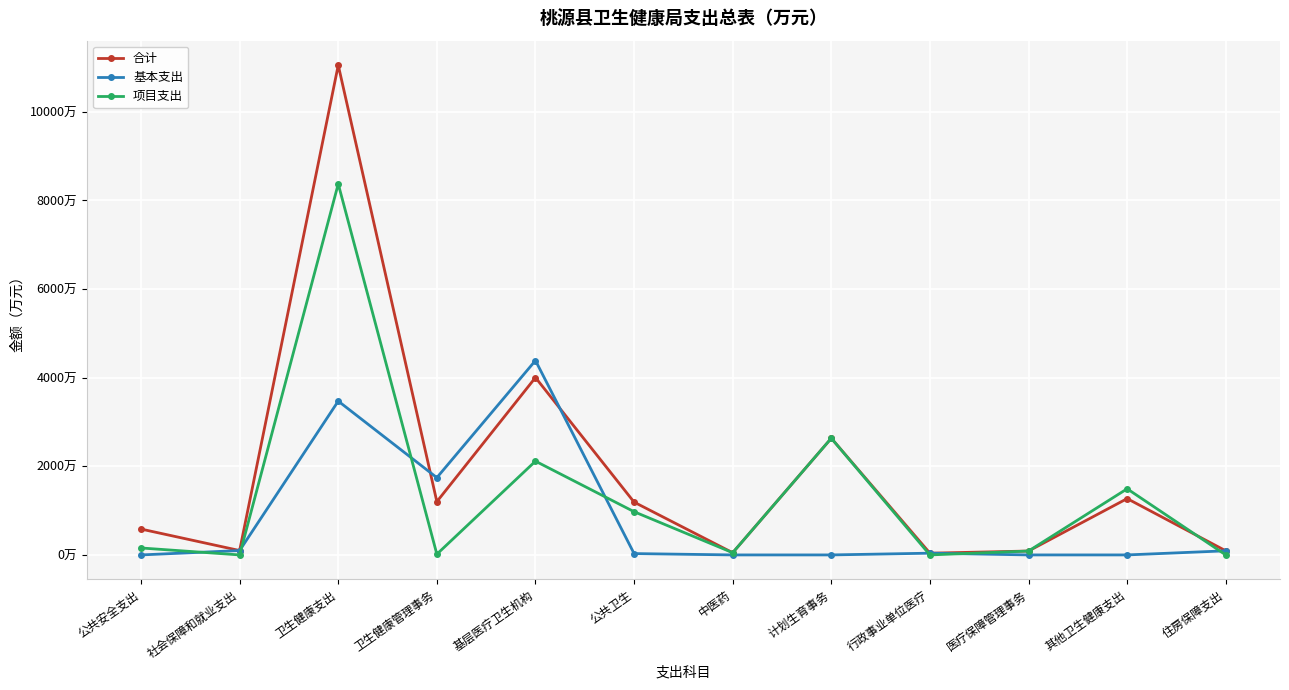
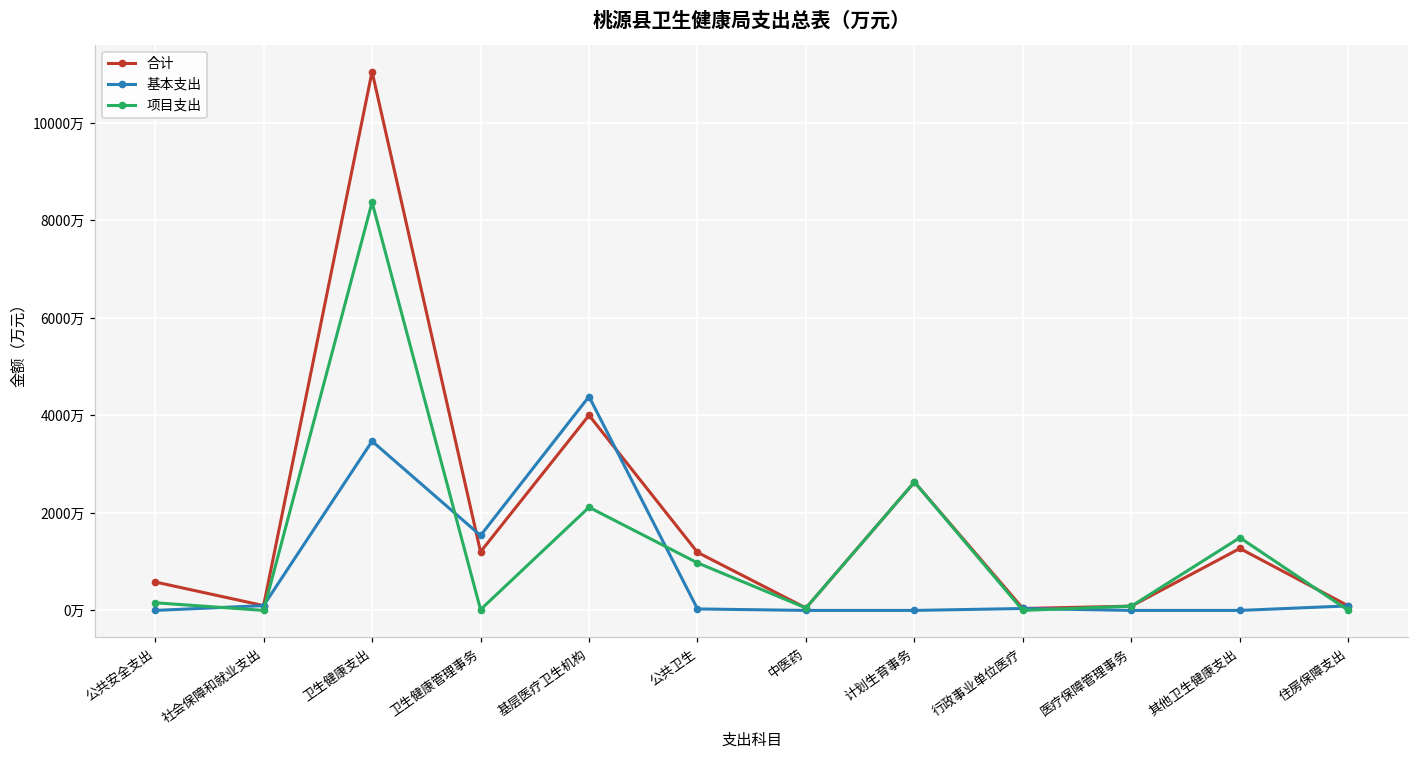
  {
    "合计": {
      "公共安全支出": "600万",
      "卫生健康支出": "11100万",
      "卫生健康管理事务": "1200万",
      "基层医疗卫生机构": "4000万",
      "公共卫生": "1200万",
      "其他卫生健康支出": "1300万"
    },
    "基本支出": {
      "公共安全支出": "0万",
      "卫生健康支出": "3500万",
-     "卫生健康管理事务": "1700万",
+     "卫生健康管理事务": "1500万",
      "基层医疗卫生机构": "4400万",
      "公共卫生": "0万",
      "计划生育事务": "0万",
      "医疗保障管理事务": "0万",
      "其他卫生健康支出": "0万"
    },
    "项目支出": {
      "公共安全支出": "200万",
      "社会保障和就业支出": "0万",
      "卫生健康支出": "8400万",
      "卫生健康管理事务": "0万",
      "基层医疗卫生机构": "2100万",
      "公共卫生": "1000万",
      "其他卫生健康支出": "1500万",
      "住房保障支出": "0万"
    }
  }
